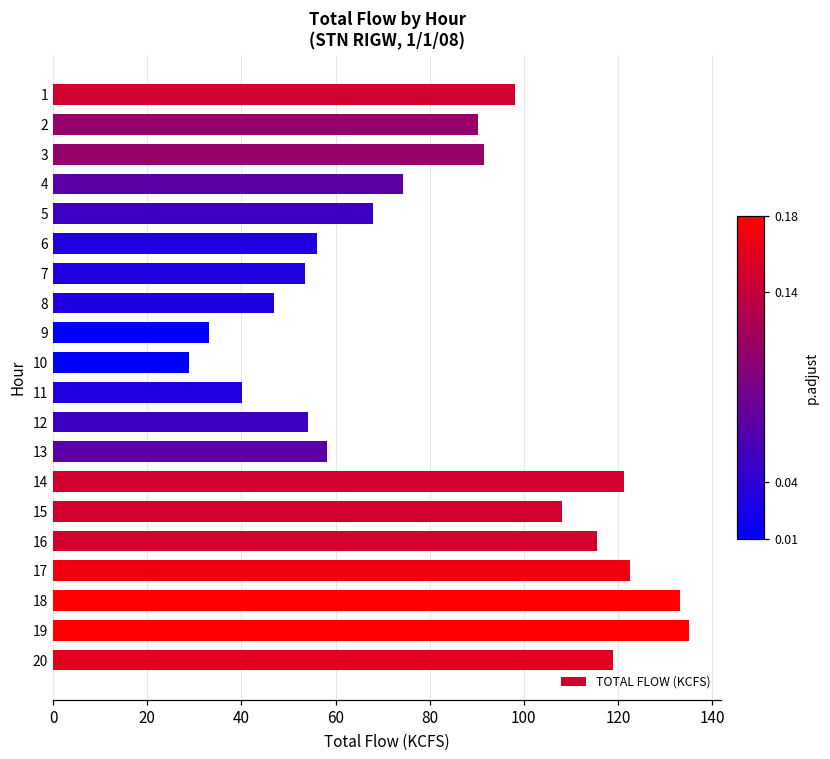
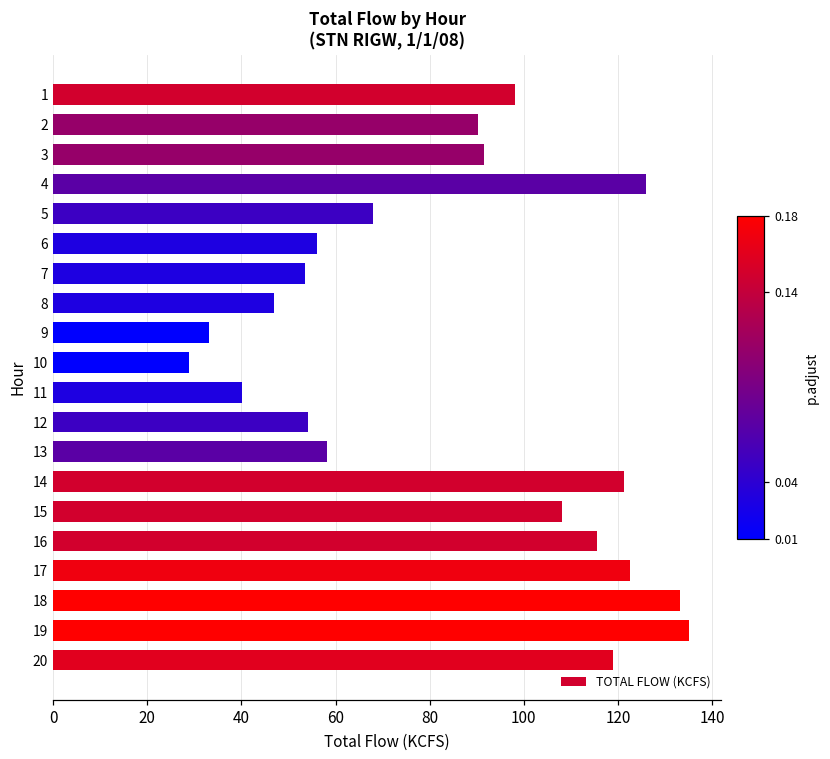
  {
    "1": 98,
    "2": 90,
    "3": 92,
-   "4": 74,
+   "4": 126,
    "5": 68,
    "6": 56,
    "7": 53,
    "8": 47,
    "9": 33,
    "10": 29,
    "11": 40,
    "12": 54,
    "13": 58,
    "14": 121,
    "15": 108,
    "16": 116,
    "17": 123,
    "18": 133,
    "19": 135,
    "20": 119
  }
